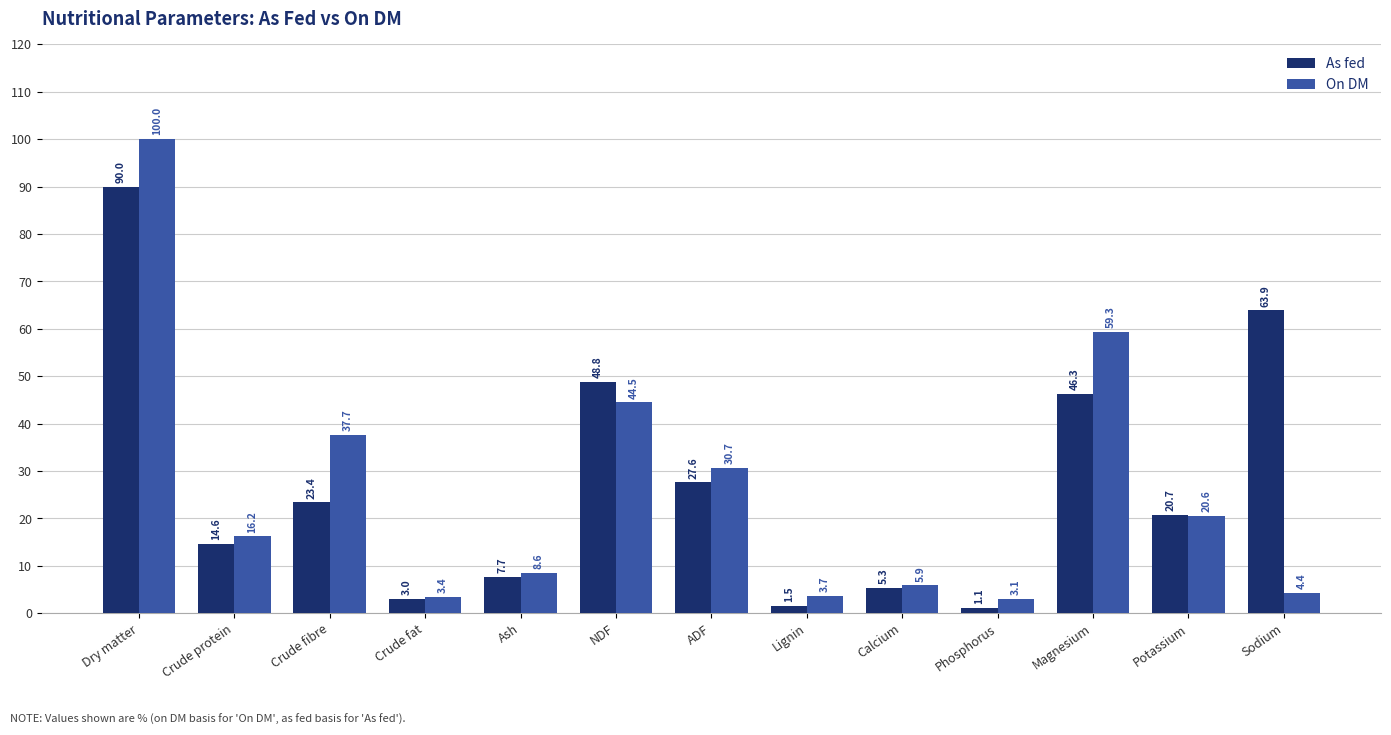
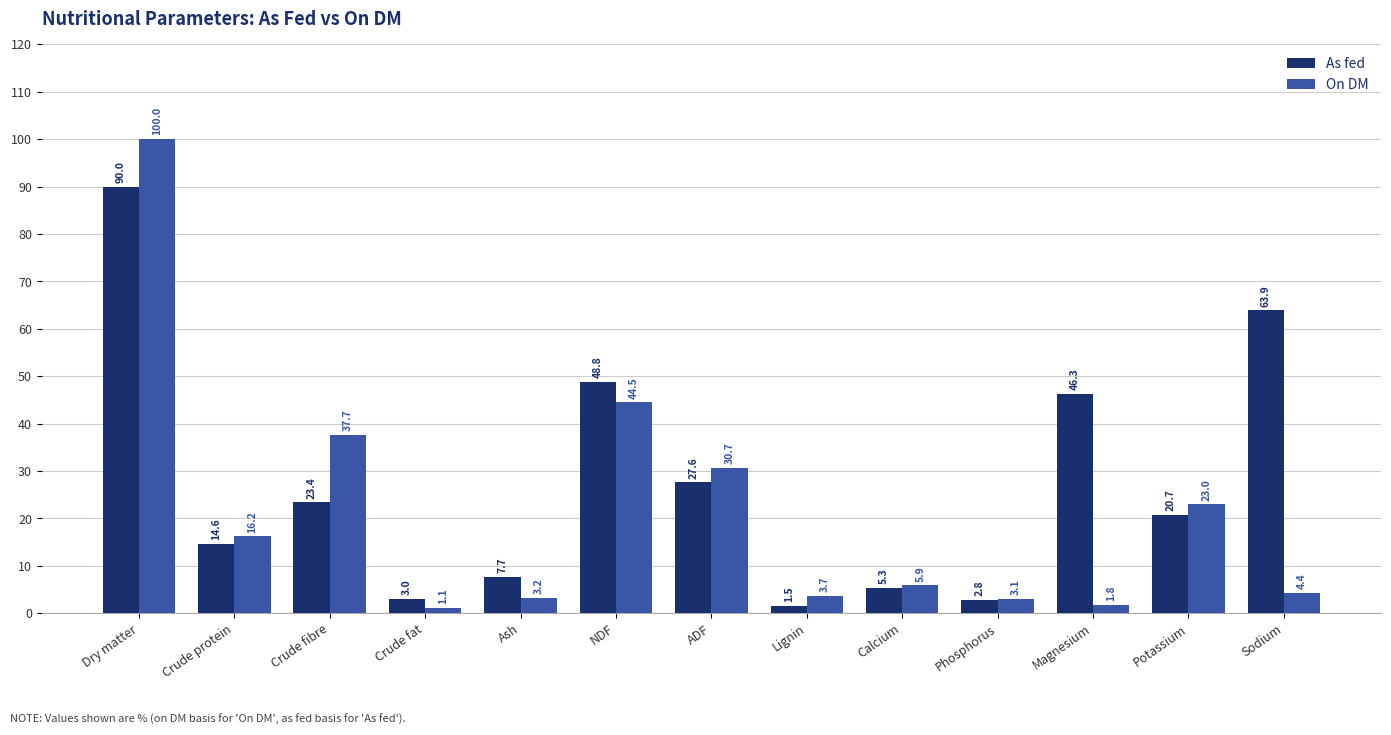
  {
    "As fed": {
      "Dry matter": 90.0,
      "Crude protein": 14.6,
      "Crude fibre": 23.4,
      "Crude fat": 3.0,
      "Ash": 7.7,
      "NDF": 48.8,
      "ADF": 27.6,
      "Lignin": 1.5,
      "Calcium": 5.3,
-     "Phosphorus": 1.1,
+     "Phosphorus": 2.8,
      "Magnesium": 46.3,
      "Potassium": 20.7,
      "Sodium": 63.9
    },
    "On DM": {
      "Dry matter": 100.0,
      "Crude protein": 16.2,
      "Crude fibre": 37.7,
-     "Crude fat": 3.4,
-     "Ash": 8.6,
+     "Crude fat": 1.1,
+     "Ash": 3.2,
      "NDF": 44.5,
      "ADF": 30.7,
      "Lignin": 3.7,
      "Calcium": 5.9,
      "Phosphorus": 3.1,
-     "Magnesium": 59.3,
-     "Potassium": 20.6,
+     "Magnesium": 1.8,
+     "Potassium": 23.0,
      "Sodium": 4.4
    }
  }
